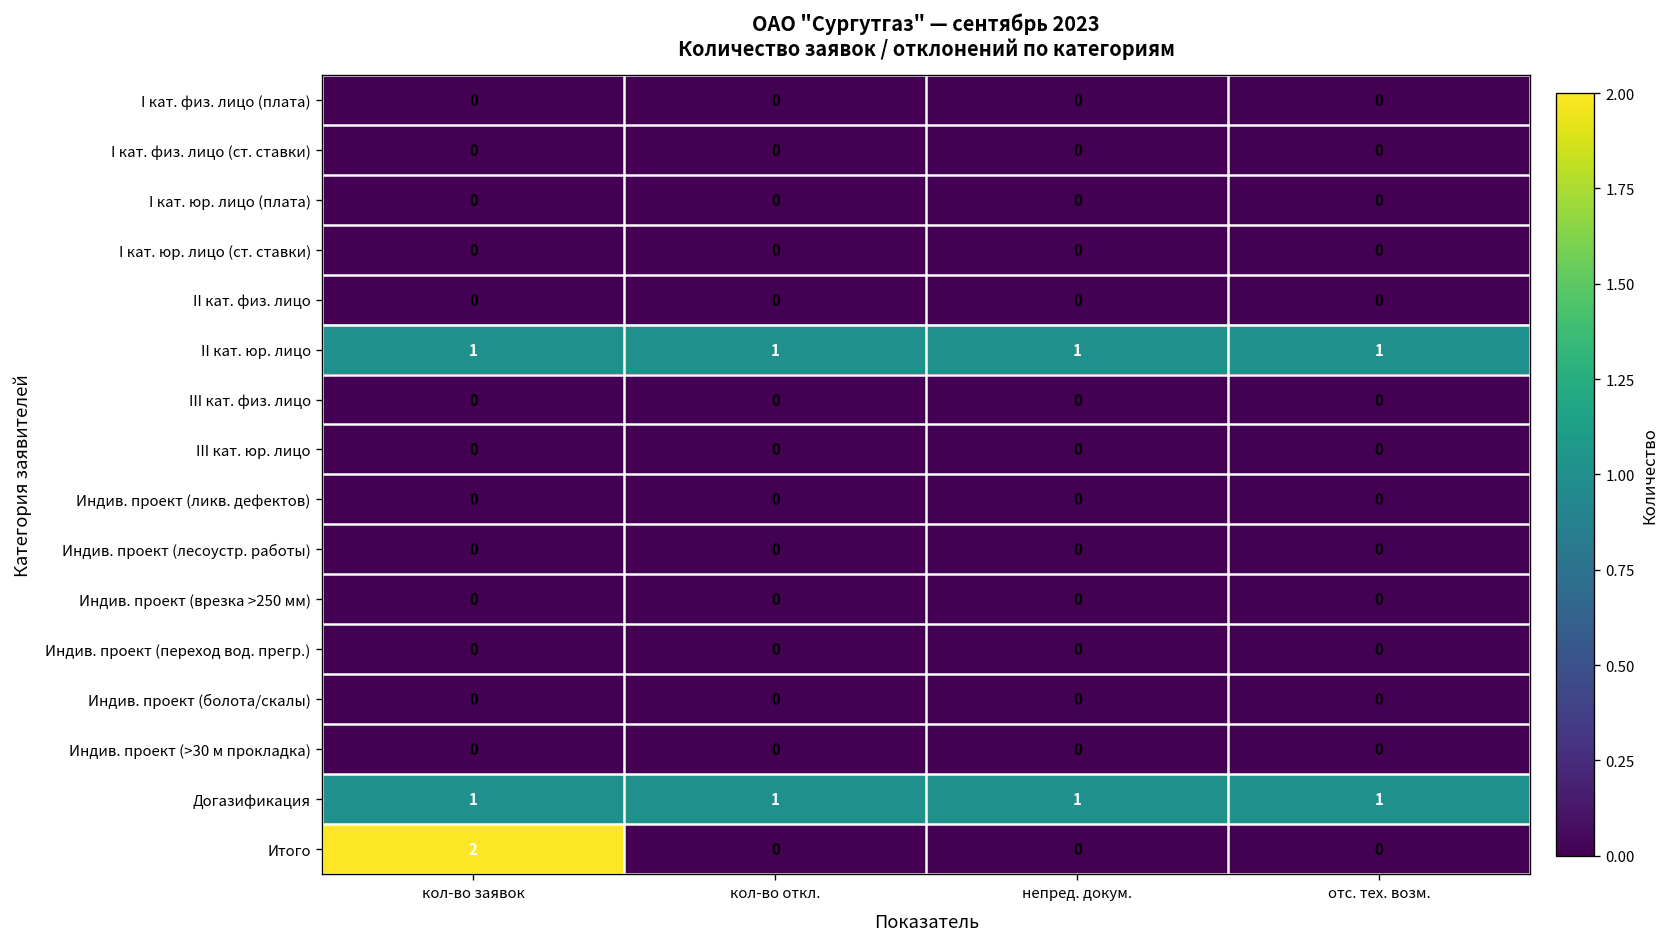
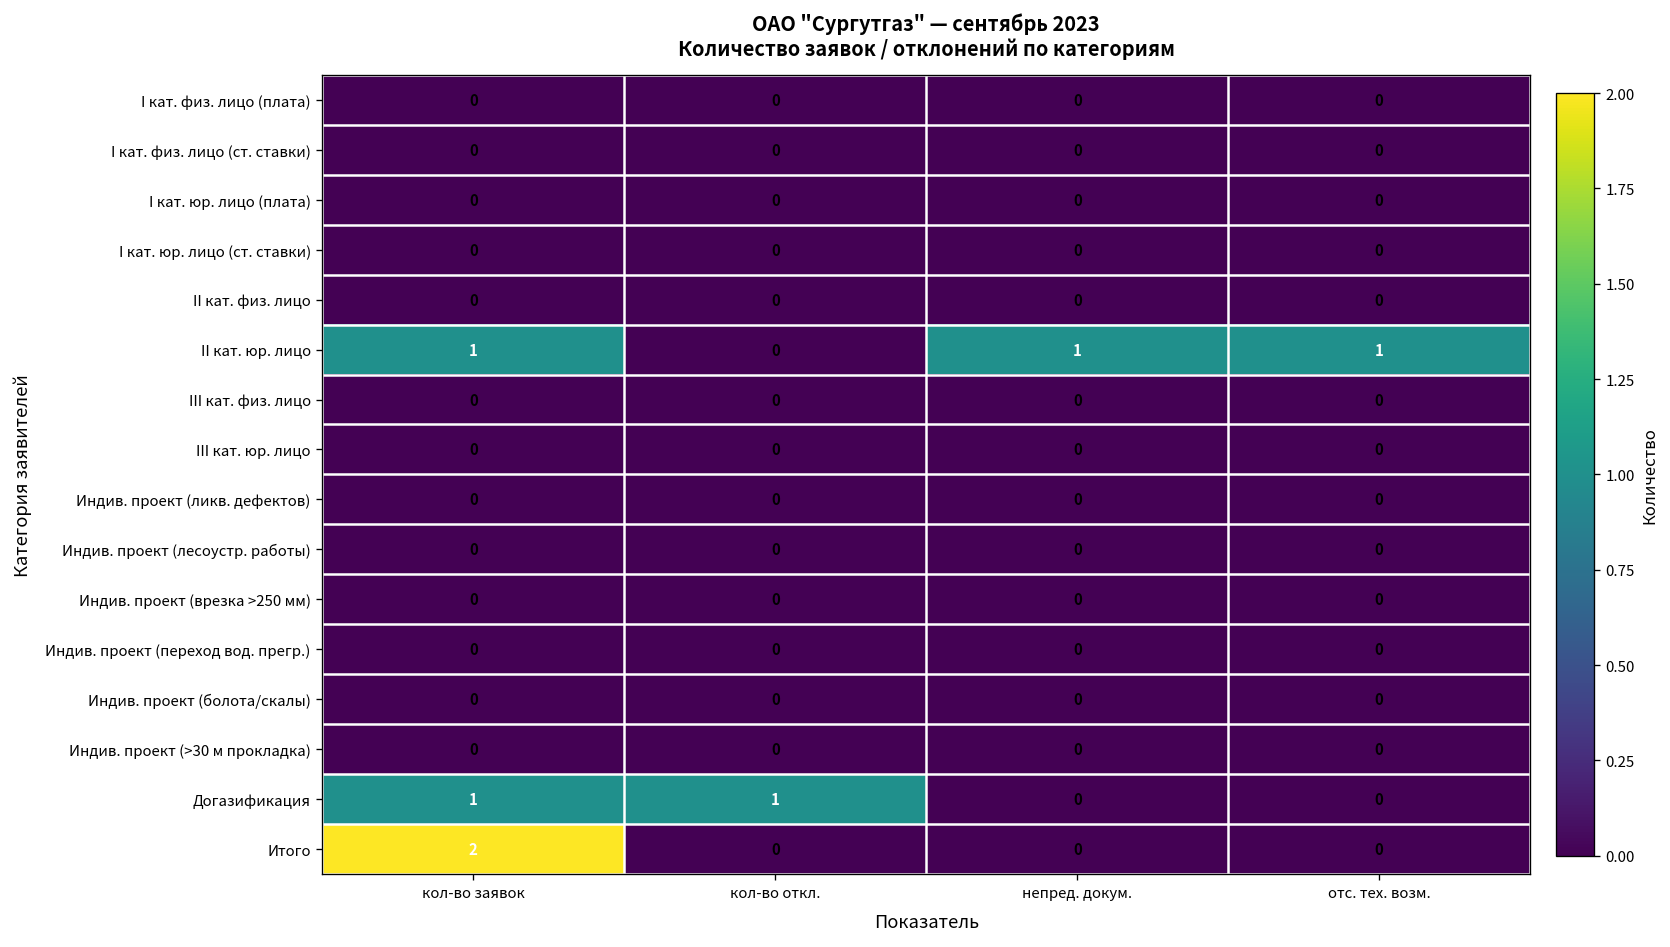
  {
    "I кат. физ. лицо (плата)": {
      "кол-во заявок": 0,
      "кол-во откл.": 0,
      "непред. докум.": 0,
      "отс. тех. возм.": 0
    },
    "I кат. физ. лицо (ст. ставки)": {
      "кол-во заявок": 0,
      "кол-во откл.": 0,
      "непред. докум.": 0,
      "отс. тех. возм.": 0
    },
    "I кат. юр. лицо (плата)": {
      "кол-во заявок": 0,
      "кол-во откл.": 0,
      "непред. докум.": 0,
      "отс. тех. возм.": 0
    },
    "I кат. юр. лицо (ст. ставки)": {
      "кол-во заявок": 0,
      "кол-во откл.": 0,
      "непред. докум.": 0,
      "отс. тех. возм.": 0
    },
    "II кат. физ. лицо": {
      "кол-во заявок": 0,
      "кол-во откл.": 0,
      "непред. докум.": 0,
      "отс. тех. возм.": 0
    },
    "II кат. юр. лицо": {
      "кол-во заявок": 1,
-     "кол-во откл.": 1,
+     "кол-во откл.": 0,
      "непред. докум.": 1,
      "отс. тех. возм.": 1
    },
    "III кат. физ. лицо": {
      "кол-во заявок": 0,
      "кол-во откл.": 0,
      "непред. докум.": 0,
      "отс. тех. возм.": 0
    },
    "III кат. юр. лицо": {
      "кол-во заявок": 0,
      "кол-во откл.": 0,
      "непред. докум.": 0,
      "отс. тех. возм.": 0
    },
    "Индив. проект (ликв. дефектов)": {
      "кол-во заявок": 0,
      "кол-во откл.": 0,
      "непред. докум.": 0,
      "отс. тех. возм.": 0
    },
    "Индив. проект (лесоустр. работы)": {
      "кол-во заявок": 0,
      "кол-во откл.": 0,
      "непред. докум.": 0,
      "отс. тех. возм.": 0
    },
    "Индив. проект (врезка >250 мм)": {
      "кол-во заявок": 0,
      "кол-во откл.": 0,
      "непред. докум.": 0,
      "отс. тех. возм.": 0
    },
    "Индив. проект (переход вод. прегр.)": {
      "кол-во заявок": 0,
      "кол-во откл.": 0,
      "непред. докум.": 0,
      "отс. тех. возм.": 0
    },
    "Индив. проект (болота/скалы)": {
      "кол-во заявок": 0,
      "кол-во откл.": 0,
      "непред. докум.": 0,
      "отс. тех. возм.": 0
    },
    "Индив. проект (>30 м прокладка)": {
      "кол-во заявок": 0,
      "кол-во откл.": 0,
      "непред. докум.": 0,
      "отс. тех. возм.": 0
    },
    "Догазификация": {
      "кол-во заявок": 1,
      "кол-во откл.": 1,
-     "непред. докум.": 1,
-     "отс. тех. возм.": 1
+     "непред. докум.": 0,
+     "отс. тех. возм.": 0
    },
    "Итого": {
      "кол-во заявок": 2,
      "кол-во откл.": 0,
      "непред. докум.": 0,
      "отс. тех. возм.": 0
    }
  }
